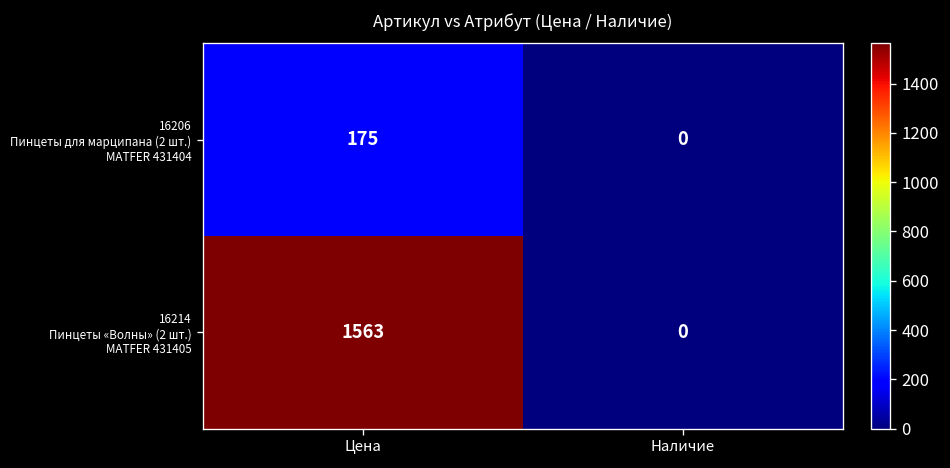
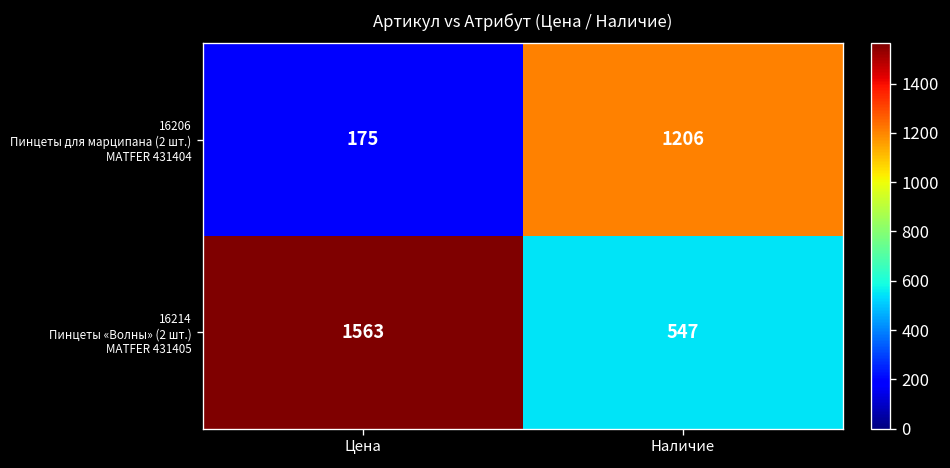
  {
    "16206 Пинцеты для марципана (2 шт.) MATFER 431404": {
      "Цена": 175,
-     "Наличие": 0
+     "Наличие": 1206
    },
    "16214 Пинцеты «Волны» (2 шт.) MATFER 431405": {
      "Цена": 1563,
-     "Наличие": 0
+     "Наличие": 547
    }
  }
